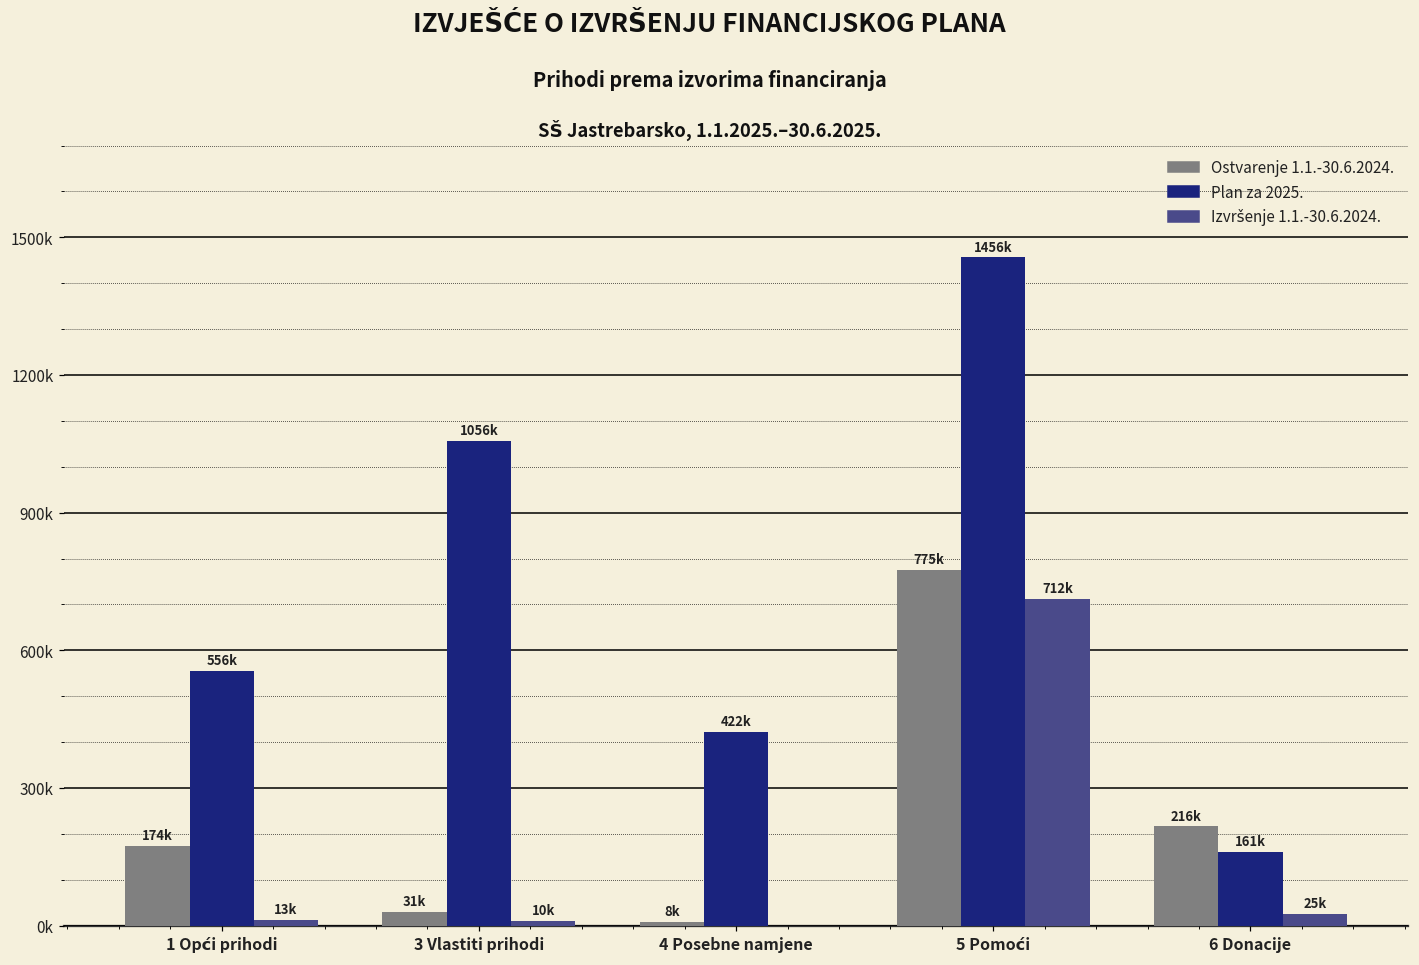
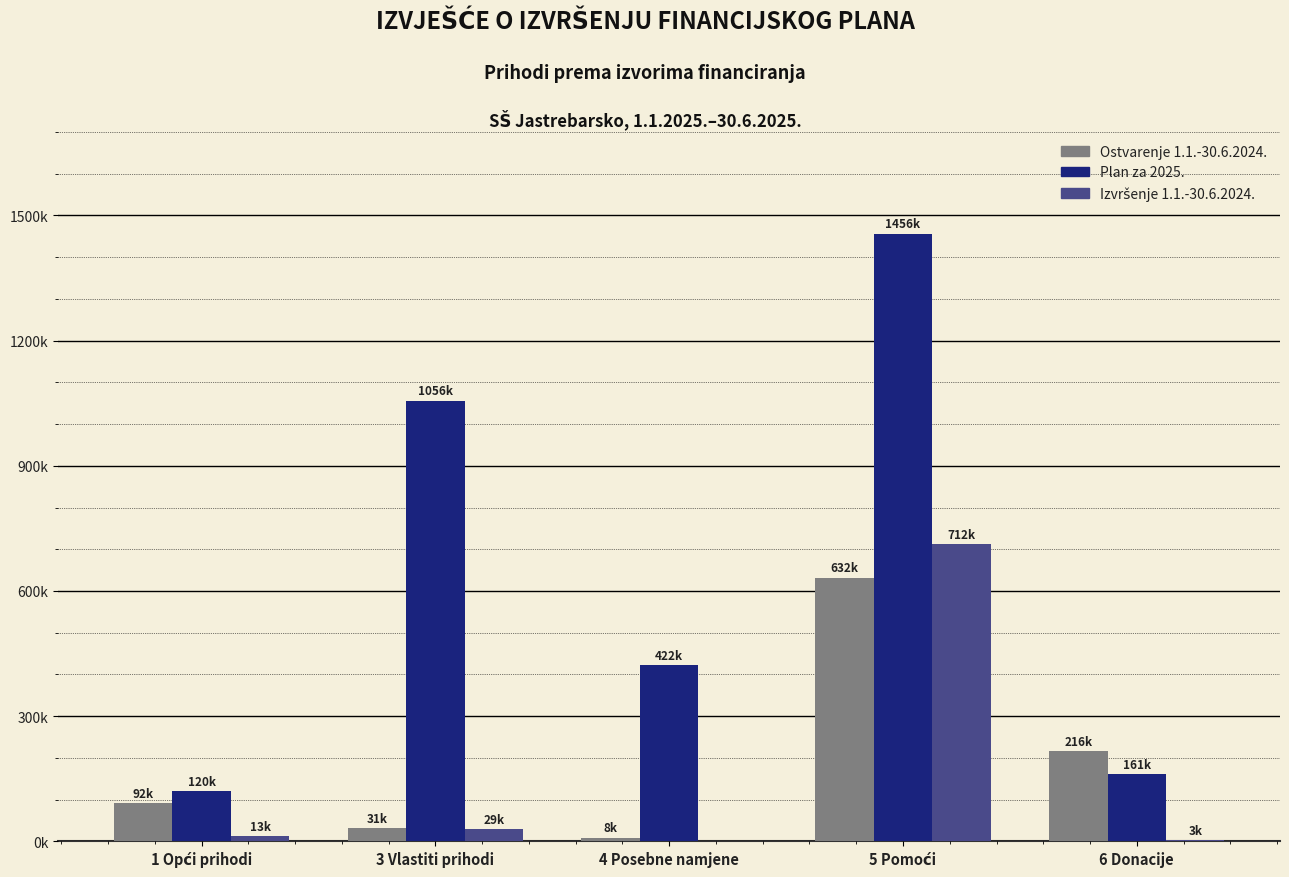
  {
    "Ostvarenje 1.1.-30.6.2024.": {
-     "1 Opći prihodi": "174k",
+     "1 Opći prihodi": "92k",
      "3 Vlastiti prihodi": "31k",
      "4 Posebne namjene": "8k",
-     "5 Pomoći": "775k",
+     "5 Pomoći": "632k",
      "6 Donacije": "216k"
    },
    "Plan za 2025.": {
-     "1 Opći prihodi": "556k",
+     "1 Opći prihodi": "120k",
      "3 Vlastiti prihodi": "1056k",
      "4 Posebne namjene": "422k",
      "5 Pomoći": "1456k",
      "6 Donacije": "161k"
    },
    "Izvršenje 1.1.-30.6.2024.": {
      "1 Opći prihodi": "13k",
-     "3 Vlastiti prihodi": "10k",
+     "3 Vlastiti prihodi": "29k",
      "5 Pomoći": "712k",
-     "6 Donacije": "25k"
+     "6 Donacije": "3k"
    }
  }
